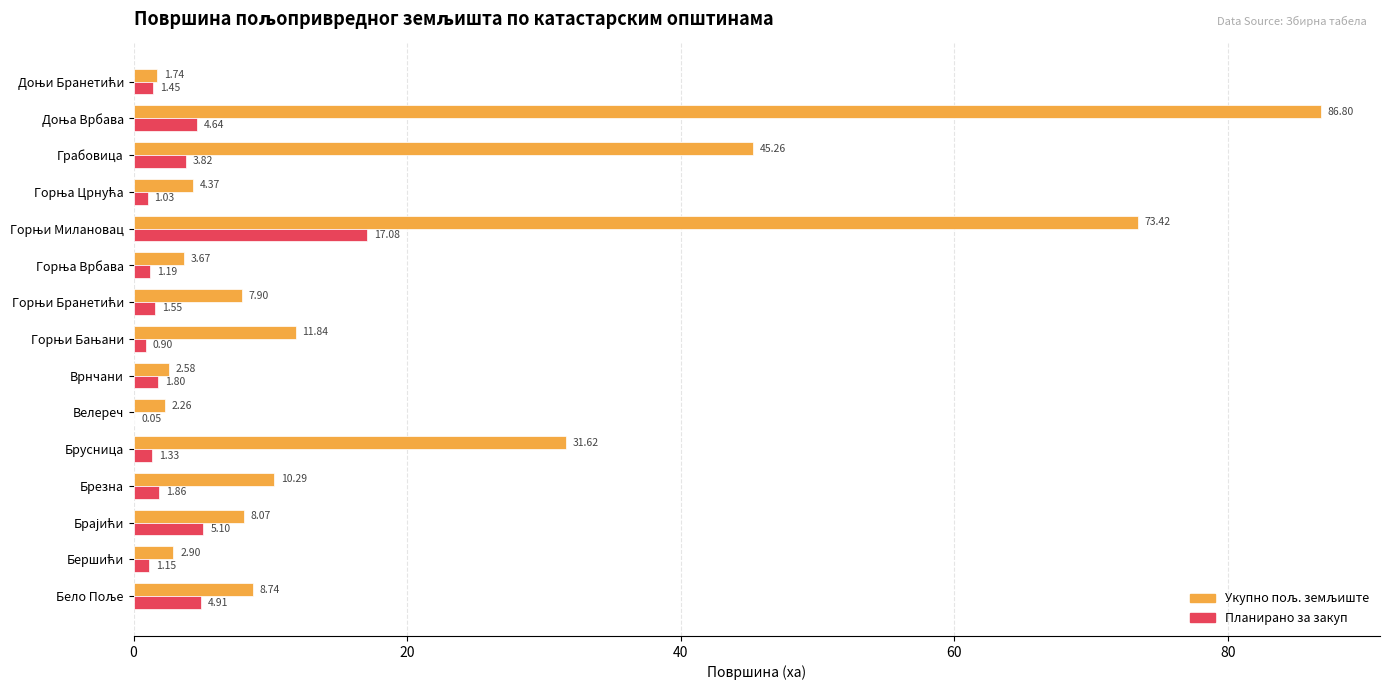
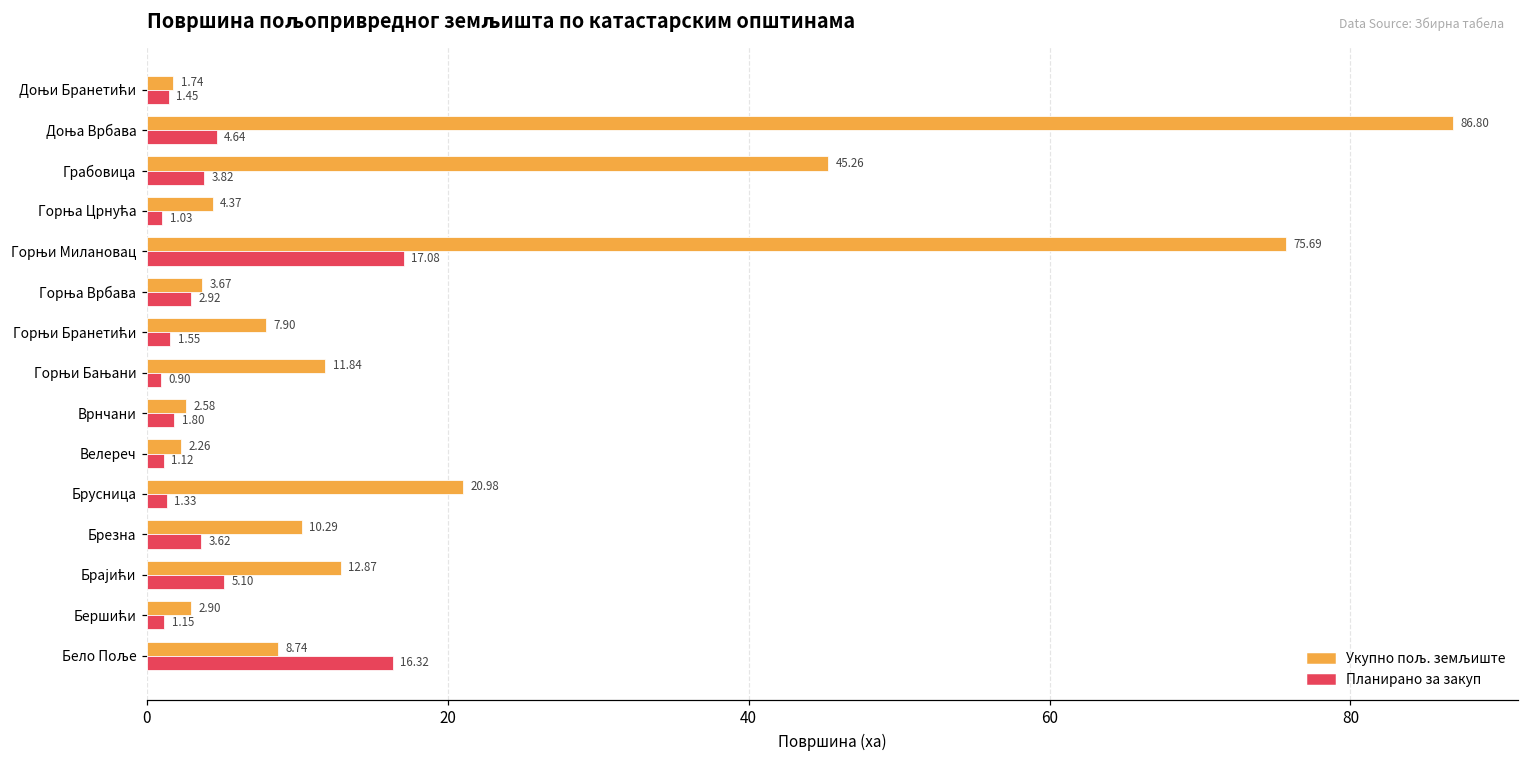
  {
    "Укупно пољ. земљиште": {
      "Доњи Бранетићи": 1.74,
      "Доња Врбава": 86.80,
      "Грабовица": 45.26,
      "Горња Црнућа": 4.37,
-     "Горњи Милановац": 73.42,
+     "Горњи Милановац": 75.69,
      "Горња Врбава": 3.67,
      "Горњи Бранетићи": 7.90,
      "Горњи Бањани": 11.84,
      "Врнчани": 2.58,
      "Велереч": 2.26,
-     "Брусница": 31.62,
+     "Брусница": 20.98,
      "Брезна": 10.29,
-     "Брајићи": 8.07,
+     "Брајићи": 12.87,
      "Бершићи": 2.90,
      "Бело Поље": 8.74
    },
    "Планирано за закуп": {
      "Доњи Бранетићи": 1.45,
      "Доња Врбава": 4.64,
      "Грабовица": 3.82,
      "Горња Црнућа": 1.03,
      "Горњи Милановац": 17.08,
-     "Горња Врбава": 1.19,
+     "Горња Врбава": 2.92,
      "Горњи Бранетићи": 1.55,
      "Горњи Бањани": 0.90,
      "Врнчани": 1.80,
-     "Велереч": 0.05,
+     "Велереч": 1.12,
      "Брусница": 1.33,
-     "Брезна": 1.86,
+     "Брезна": 3.62,
      "Брајићи": 5.10,
      "Бершићи": 1.15,
-     "Бело Поље": 4.91
+     "Бело Поље": 16.32
    }
  }
